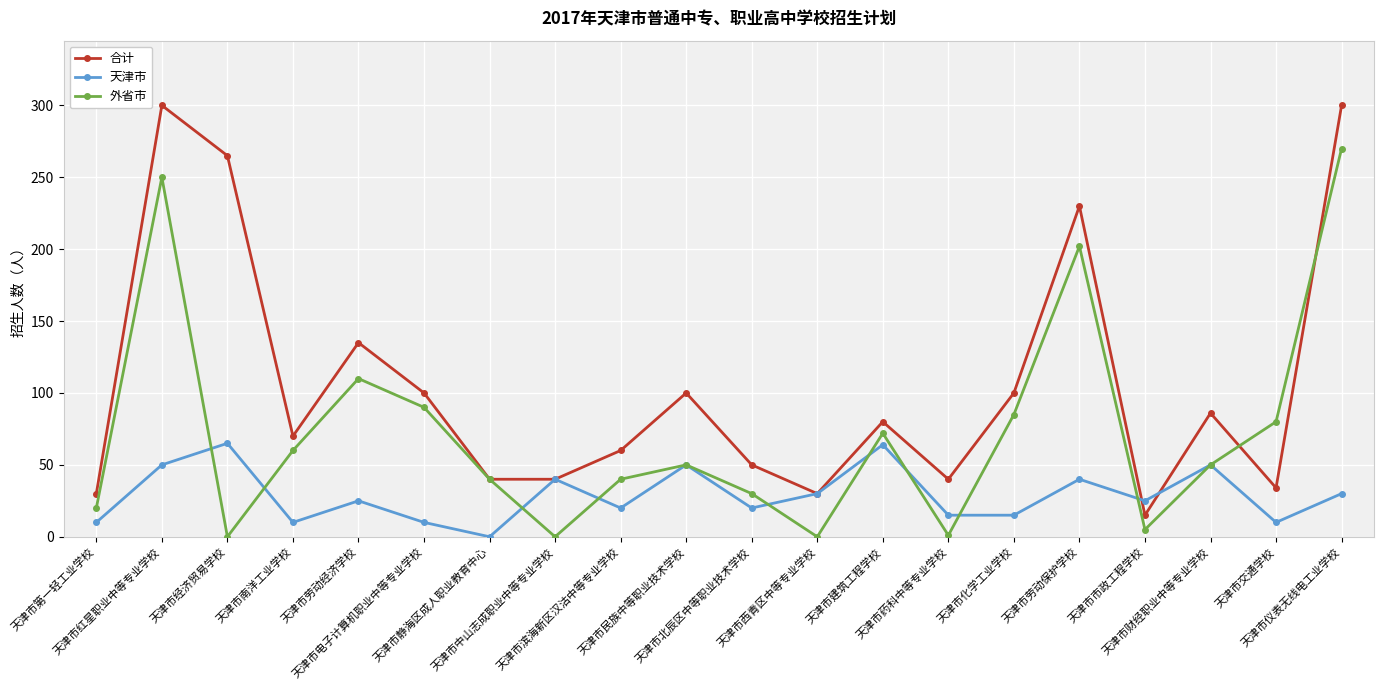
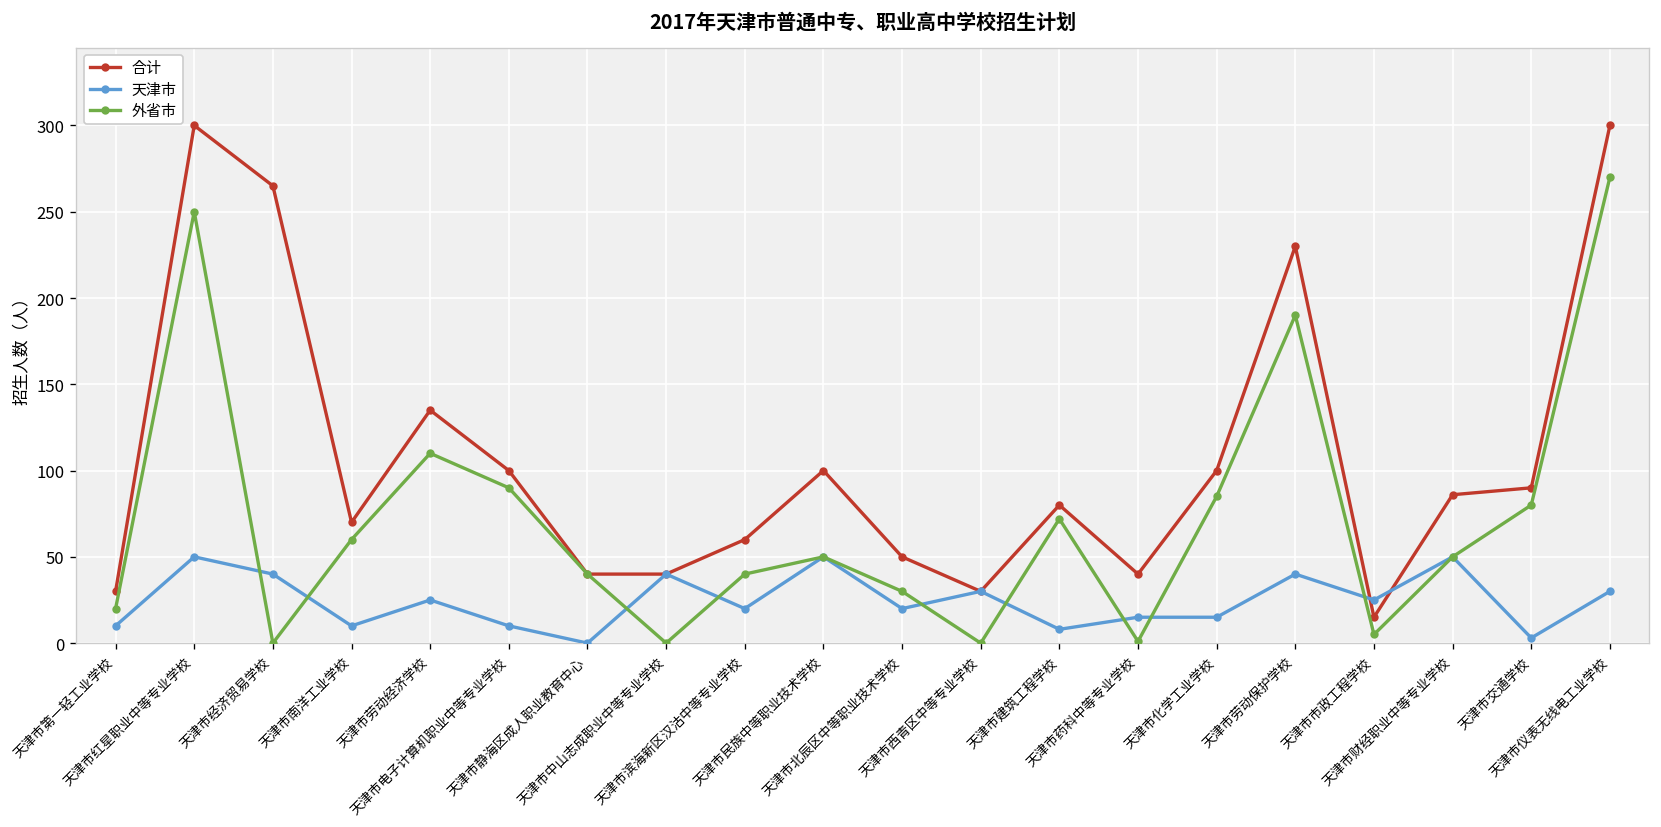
  {
    "合计": {
      "天津市第一轻工业学校": 30,
      "天津市红星职业中等专业学校": 300,
      "天津市经济贸易学校": 265,
      "天津市南洋工业学校": 70,
      "天津市劳动经济学校": 135,
      "天津市电子计算机职业中等专业学校": 100,
      "天津市滨海新区汉沽中等专业学校": 60,
      "天津市民族中等职业技术学校": 100,
      "天津市北辰区中等职业技术学校": 50,
      "天津市建筑工程学校": 80,
      "天津市药科中等专业学校": 40,
      "天津市化学工业学校": 100,
      "天津市劳动保护学校": 230,
      "天津市市政工程学校": 15,
      "天津市财经职业中等专业学校": 86,
-     "天津市交通学校": 34,
+     "天津市交通学校": 90,
      "天津市仪表无线电工业学校": 300
    },
    "天津市": {
      "天津市第一轻工业学校": 10,
      "天津市红星职业中等专业学校": 50,
-     "天津市经济贸易学校": 65,
+     "天津市经济贸易学校": 40,
      "天津市南洋工业学校": 10,
      "天津市劳动经济学校": 25,
      "天津市电子计算机职业中等专业学校": 10,
      "天津市静海区成人职业教育中心": 0,
      "天津市滨海新区汉沽中等专业学校": 20,
      "天津市北辰区中等职业技术学校": 20,
-     "天津市建筑工程学校": 64,
+     "天津市建筑工程学校": 8,
      "天津市药科中等专业学校": 15,
      "天津市化学工业学校": 15,
      "天津市劳动保护学校": 40,
      "天津市市政工程学校": 25,
-     "天津市交通学校": 10,
+     "天津市交通学校": 3,
      "天津市仪表无线电工业学校": 30
    },
    "外省市": {
      "天津市第一轻工业学校": 20,
      "天津市红星职业中等专业学校": 250,
      "天津市经济贸易学校": 0,
      "天津市南洋工业学校": 60,
      "天津市劳动经济学校": 110,
      "天津市电子计算机职业中等专业学校": 90,
      "天津市中山志成职业中等专业学校": 0,
      "天津市滨海新区汉沽中等专业学校": 40,
      "天津市北辰区中等职业技术学校": 30,
      "天津市西青区中等专业学校": 0,
      "天津市建筑工程学校": 72,
      "天津市药科中等专业学校": 1,
      "天津市化学工业学校": 85,
-     "天津市劳动保护学校": 202,
+     "天津市劳动保护学校": 190,
      "天津市市政工程学校": 5,
      "天津市交通学校": 80,
      "天津市仪表无线电工业学校": 270
    }
  }
